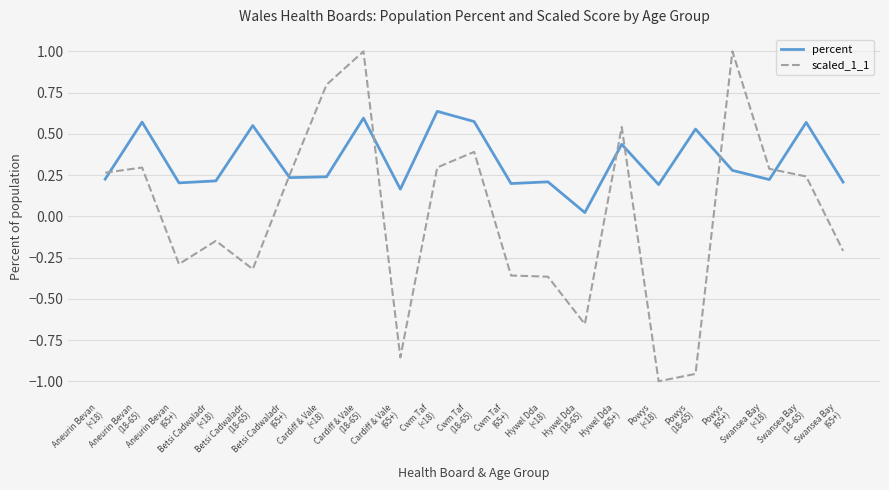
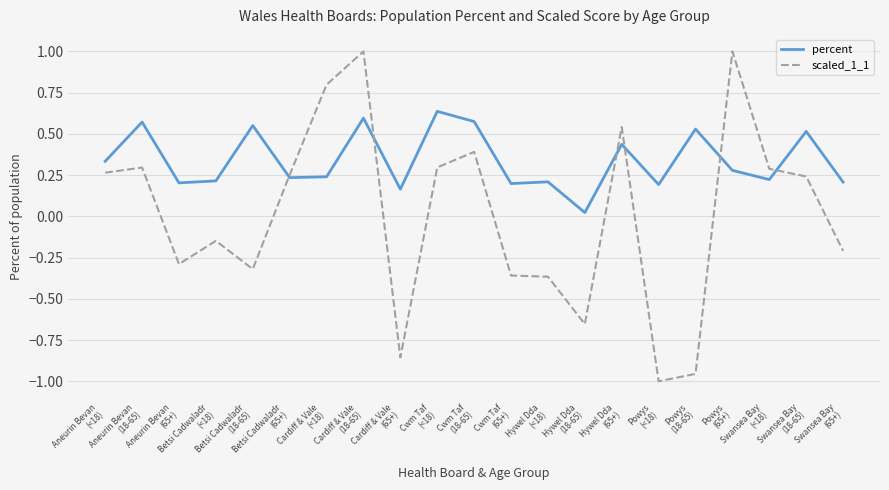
  {
    "percent": {
-     "Aneurin Bevan (<18)": 0.23,
+     "Aneurin Bevan (<18)": 0.33,
      "Aneurin Bevan (18-65)": 0.57,
      "Aneurin Bevan (65+)": 0.20,
      "Betsi Cadwaladr (<18)": 0.21,
      "Betsi Cadwaladr (18-65)": 0.55,
      "Betsi Cadwaladr (65+)": 0.23,
      "Cardiff & Vale (<18)": 0.24,
      "Cardiff & Vale (18-65)": 0.60,
      "Cardiff & Vale (65+)": 0.16,
      "Cwm Taf (<18)": 0.64,
      "Cwm Taf (18-65)": 0.57,
      "Cwm Taf (65+)": 0.20,
      "Hywel Dda (<18)": 0.21,
      "Hywel Dda (18-65)": 0.02,
      "Hywel Dda (65+)": 0.44,
      "Powys (<18)": 0.19,
      "Powys (18-65)": 0.53,
      "Powys (65+)": 0.28,
      "Swansea Bay (<18)": 0.22,
-     "Swansea Bay (18-65)": 0.57,
+     "Swansea Bay (18-65)": 0.51,
      "Swansea Bay (65+)": 0.21
    },
    "scaled_1_1": {
      "Aneurin Bevan (<18)": 0.26,
      "Aneurin Bevan (18-65)": 0.30,
      "Aneurin Bevan (65+)": -0.29,
      "Betsi Cadwaladr (<18)": -0.15,
      "Betsi Cadwaladr (18-65)": -0.32,
      "Betsi Cadwaladr (65+)": 0.25,
      "Cardiff & Vale (<18)": 0.80,
      "Cardiff & Vale (18-65)": 1.00,
      "Cardiff & Vale (65+)": -0.86,
      "Cwm Taf (<18)": 0.30,
      "Cwm Taf (18-65)": 0.39,
      "Cwm Taf (65+)": -0.36,
      "Hywel Dda (<18)": -0.37,
      "Hywel Dda (18-65)": -0.65,
      "Hywel Dda (65+)": 0.54,
      "Powys (<18)": -1.00,
      "Powys (18-65)": -0.96,
      "Powys (65+)": 1.00,
      "Swansea Bay (<18)": 0.29,
      "Swansea Bay (18-65)": 0.24,
      "Swansea Bay (65+)": -0.21
    }
  }
